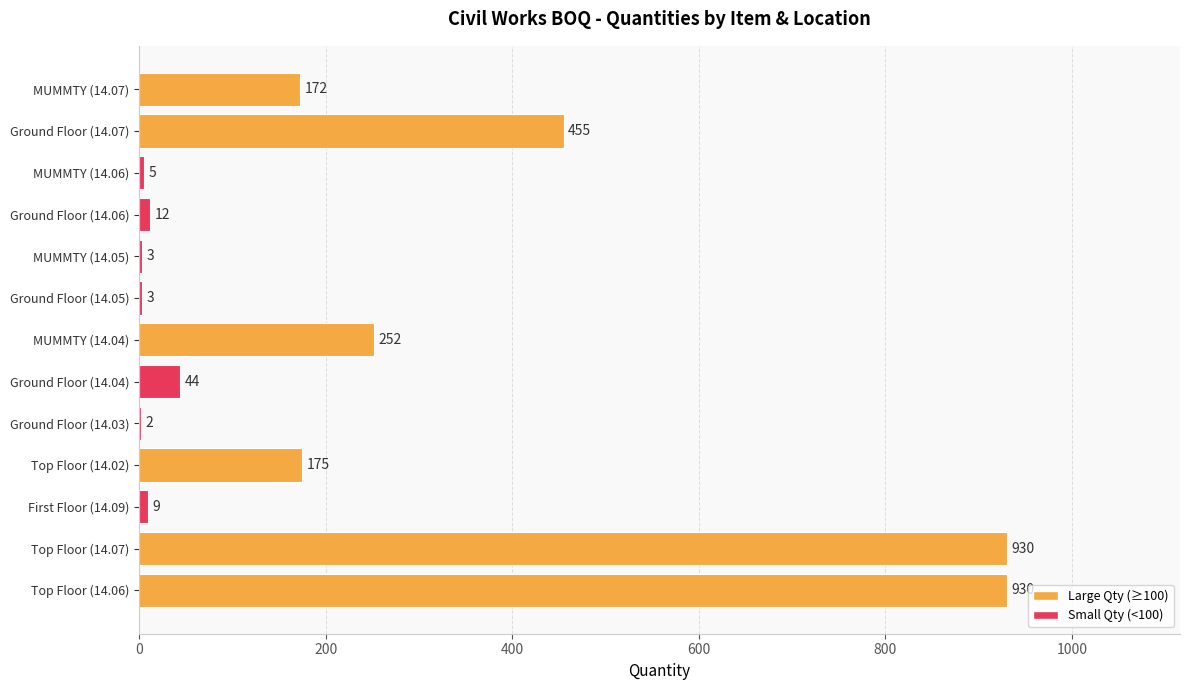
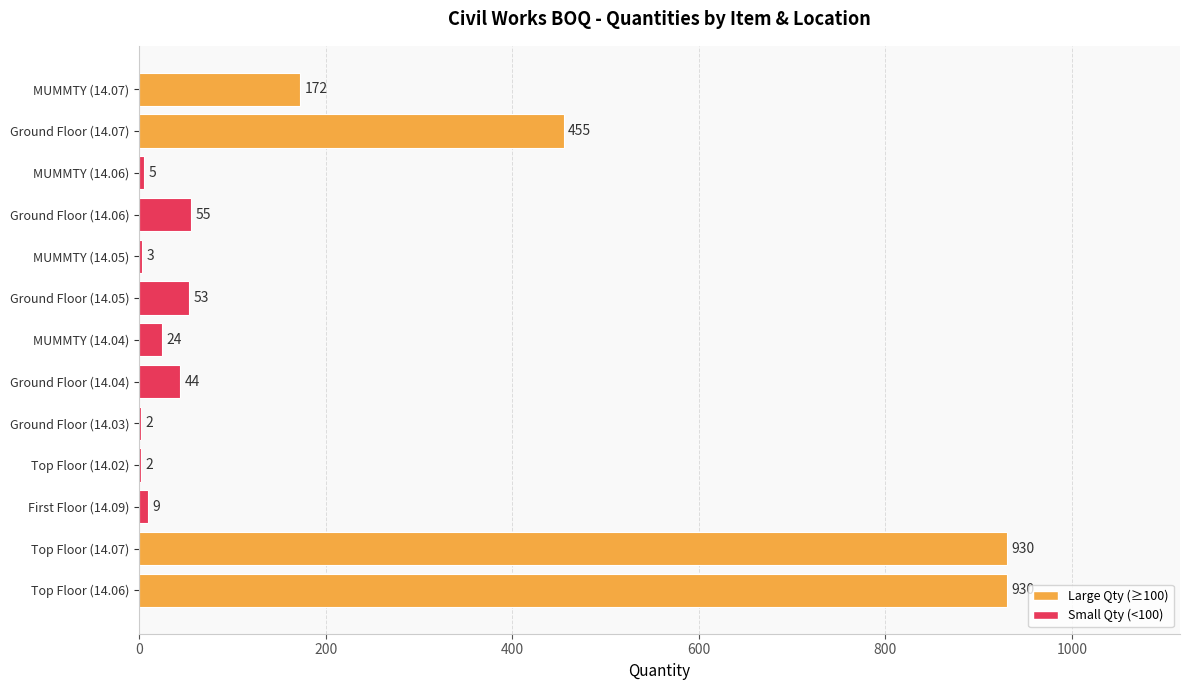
  {
    "MUMMTY (14.07)": 172,
    "Ground Floor (14.07)": 455,
    "MUMMTY (14.06)": 5,
-   "Ground Floor (14.06)": 12,
+   "Ground Floor (14.06)": 55,
    "MUMMTY (14.05)": 3,
-   "Ground Floor (14.05)": 3,
-   "MUMMTY (14.04)": 252,
+   "Ground Floor (14.05)": 53,
+   "MUMMTY (14.04)": 24,
    "Ground Floor (14.04)": 44,
    "Ground Floor (14.03)": 2,
-   "Top Floor (14.02)": 175,
+   "Top Floor (14.02)": 2,
    "First Floor (14.09)": 9,
    "Top Floor (14.07)": 930
  }
